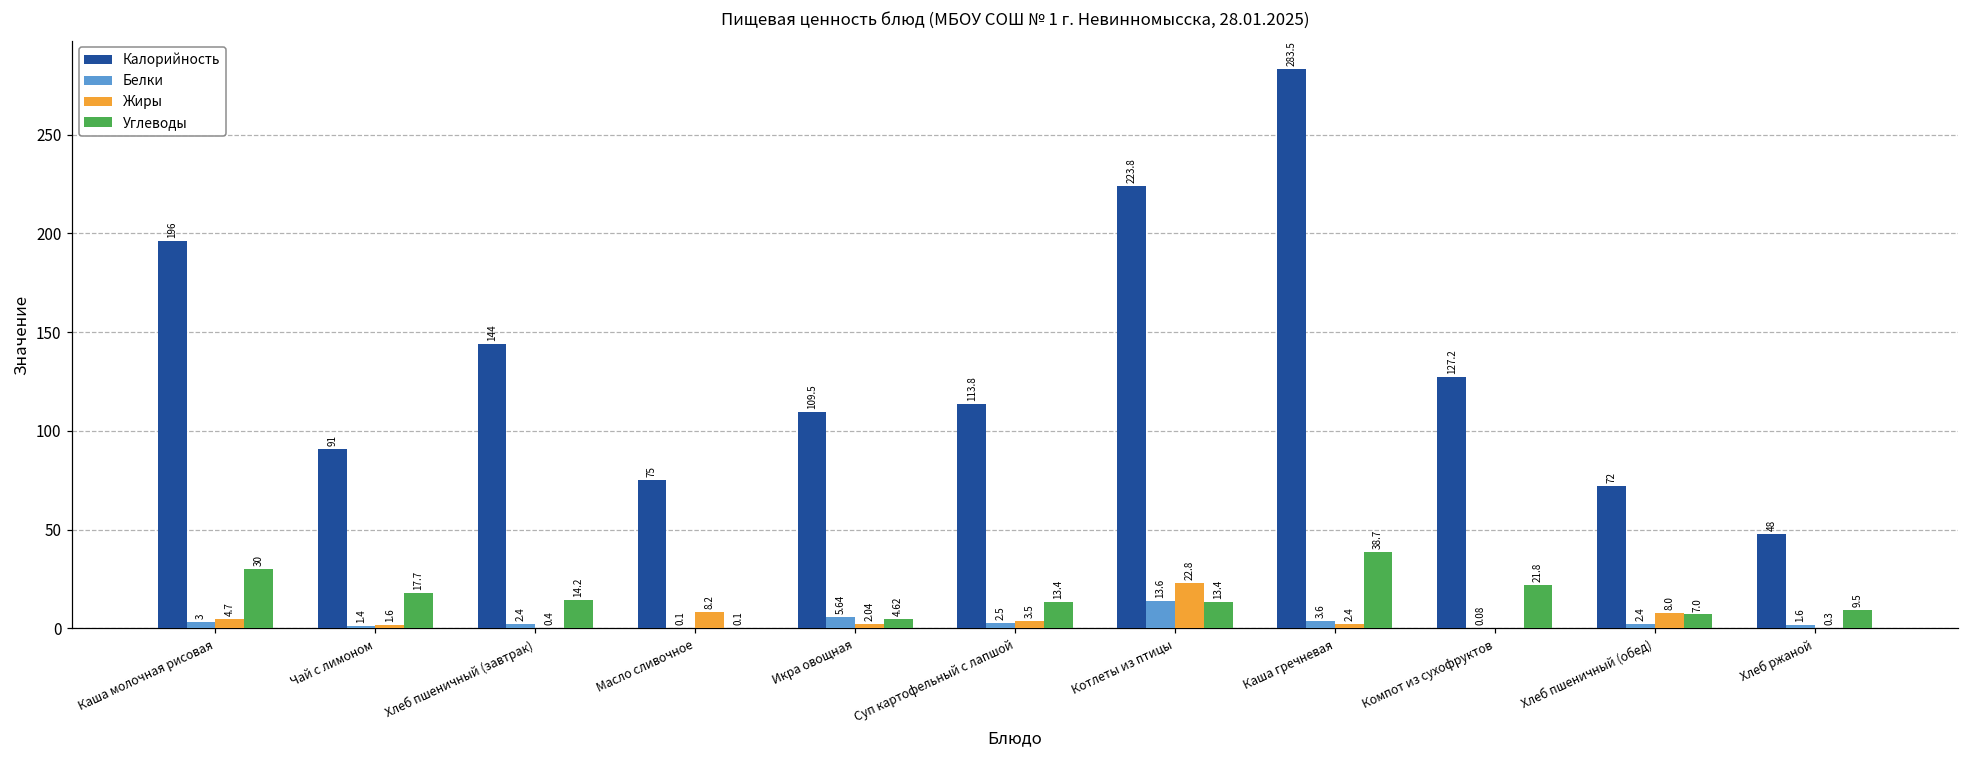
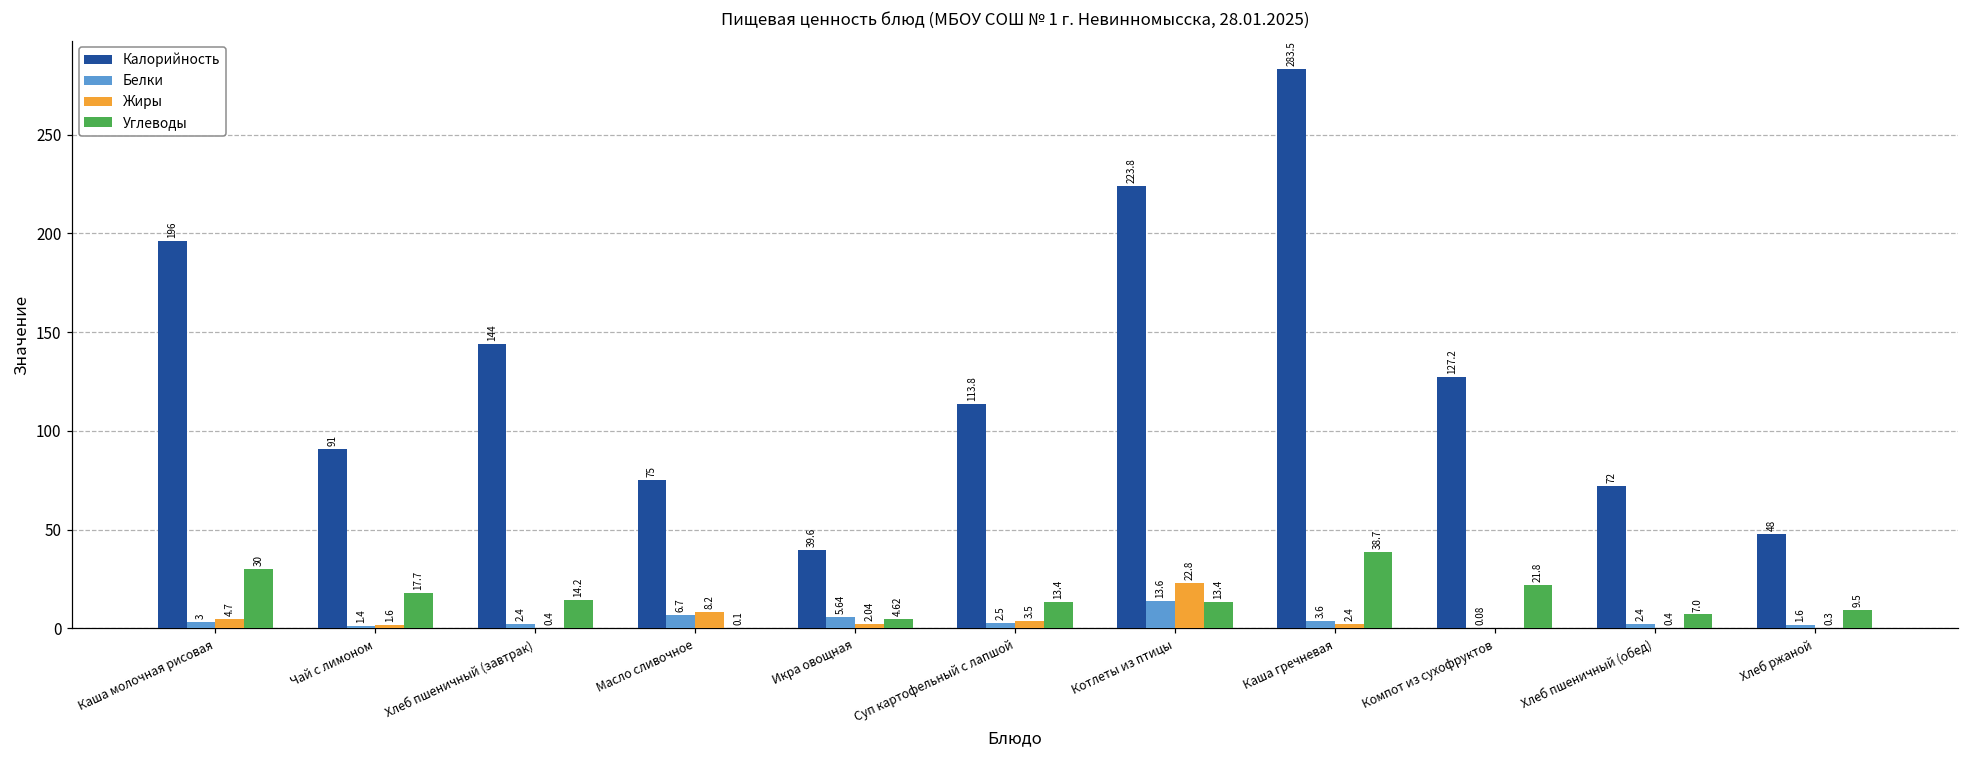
  {
    "Калорийность": {
      "Каша молочная рисовая": 196,
      "Чай с лимоном": 91,
      "Хлеб пшеничный (завтрак)": 144,
      "Масло сливочное": 75,
-     "Икра овощная": 109.5,
+     "Икра овощная": 39.6,
      "Суп картофельный с лапшой": 113.8,
      "Котлеты из птицы": 223.8,
      "Каша гречневая": 283.5,
      "Компот из сухофруктов": 127.2,
      "Хлеб пшеничный (обед)": 72,
      "Хлеб ржаной": 48
    },
    "Белки": {
      "Каша молочная рисовая": 3,
      "Чай с лимоном": 1.4,
      "Хлеб пшеничный (завтрак)": 2.4,
-     "Масло сливочное": 0.1,
+     "Масло сливочное": 6.7,
      "Икра овощная": 5.64,
      "Суп картофельный с лапшой": 2.5,
      "Котлеты из птицы": 13.6,
      "Каша гречневая": 3.6,
      "Компот из сухофруктов": 0.08,
      "Хлеб пшеничный (обед)": 2.4,
      "Хлеб ржаной": 1.6
    },
    "Жиры": {
      "Каша молочная рисовая": 4.7,
      "Чай с лимоном": 1.6,
      "Хлеб пшеничный (завтрак)": 0.4,
      "Масло сливочное": 8.2,
      "Икра овощная": 2.04,
      "Суп картофельный с лапшой": 3.5,
      "Котлеты из птицы": 22.8,
      "Каша гречневая": 2.4,
-     "Хлеб пшеничный (обед)": 8.0,
+     "Хлеб пшеничный (обед)": 0.4,
      "Хлеб ржаной": 0.3
    },
    "Углеводы": {
      "Каша молочная рисовая": 30,
      "Чай с лимоном": 17.7,
      "Хлеб пшеничный (завтрак)": 14.2,
      "Масло сливочное": 0.1,
      "Икра овощная": 4.62,
      "Суп картофельный с лапшой": 13.4,
      "Котлеты из птицы": 13.4,
      "Каша гречневая": 38.7,
      "Компот из сухофруктов": 21.8,
      "Хлеб пшеничный (обед)": 7.0,
      "Хлеб ржаной": 9.5
    }
  }
